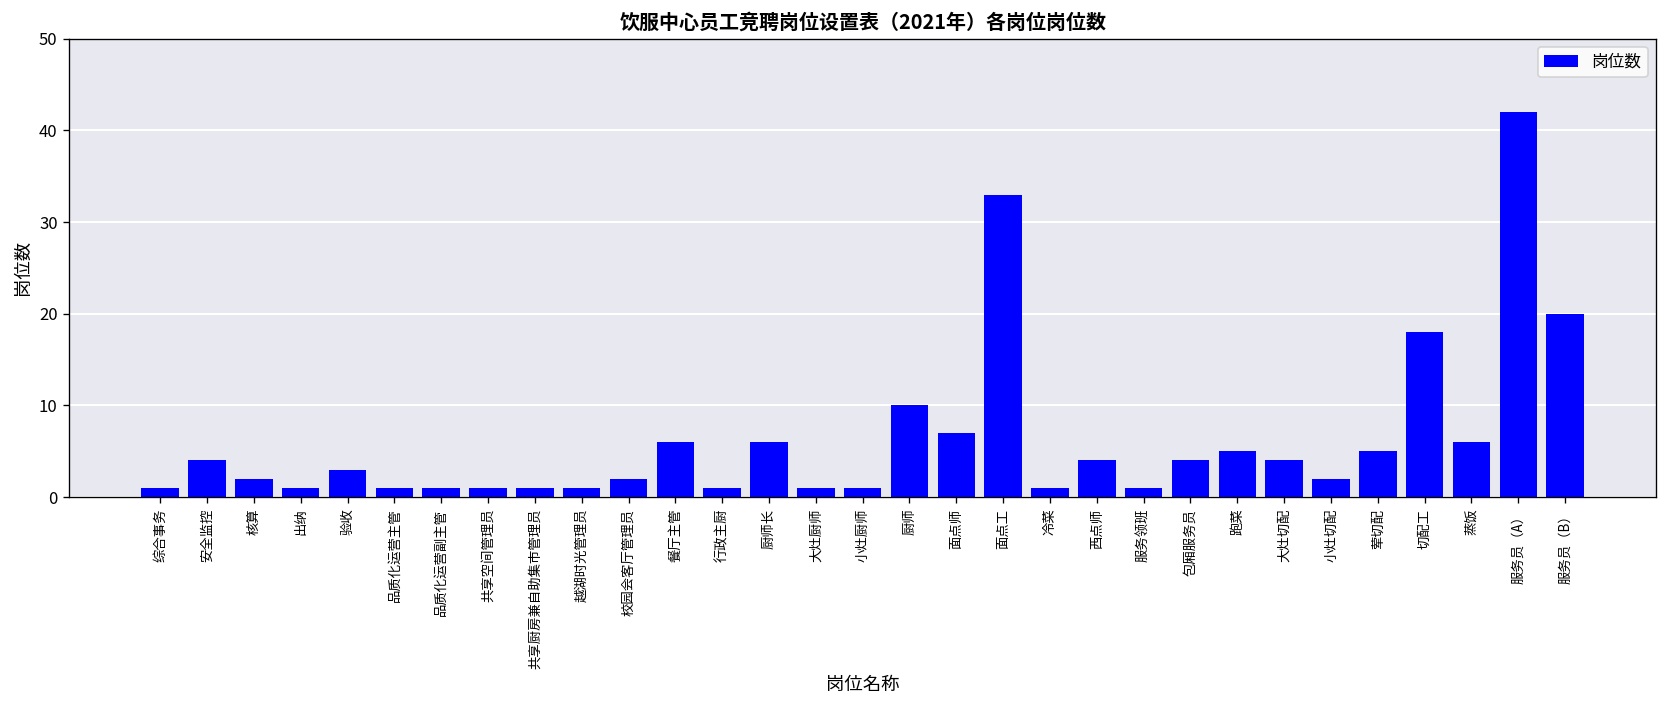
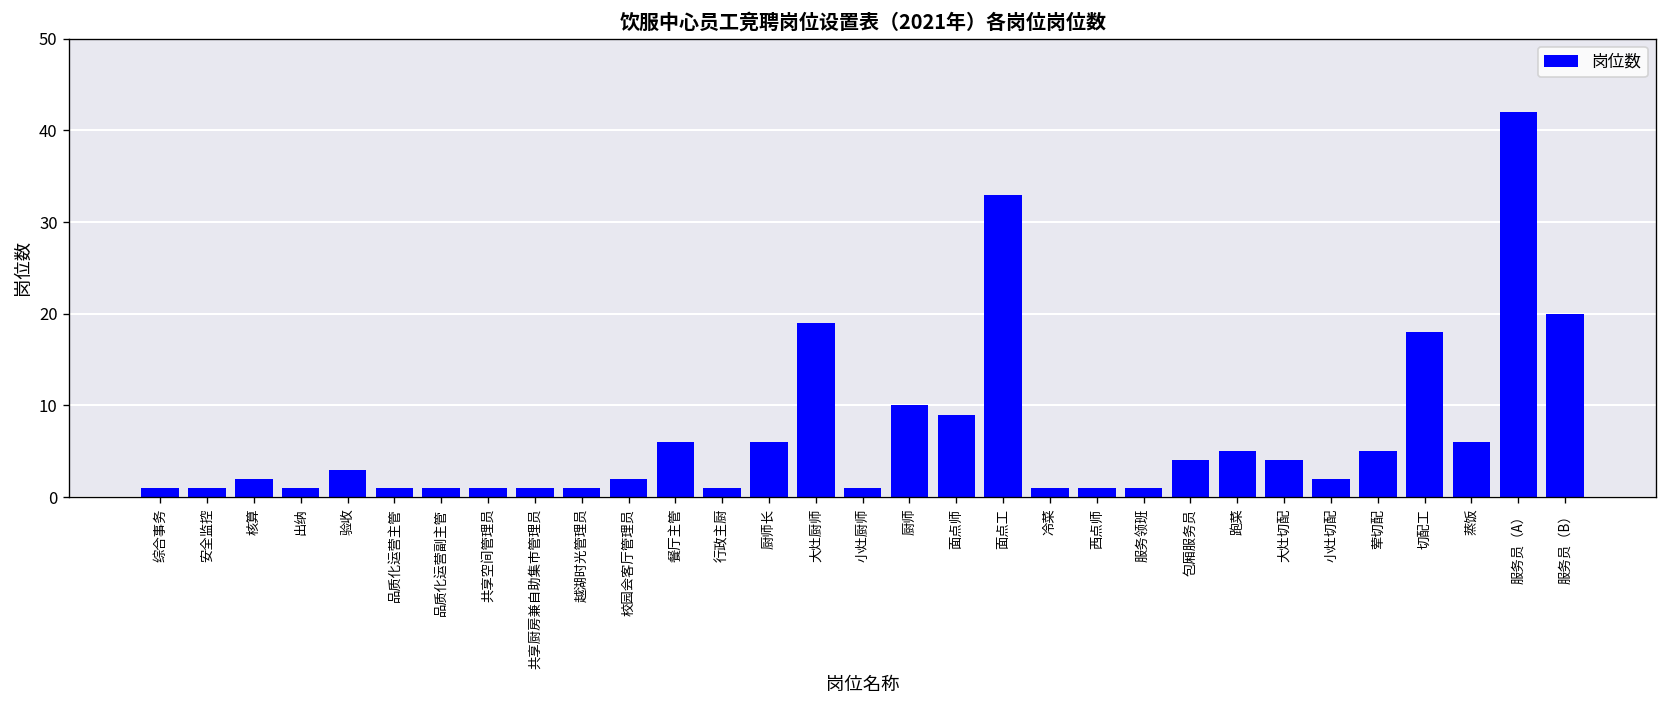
  {
    "综合事务": 1,
-   "安全监控": 4,
+   "安全监控": 1,
    "核算": 2,
    "出纳": 1,
    "验收": 3,
    "品质化运营主管": 1,
    "品质化运营副主管": 1,
    "共享空间管理员": 1,
    "共享厨房兼自助集市管理员": 1,
    "越湖时光管理员": 1,
    "校园会客厅管理员": 2,
    "餐厅主管": 6,
    "行政主厨": 1,
    "厨师长": 6,
-   "大灶厨师": 1,
+   "大灶厨师": 19,
    "小灶厨师": 1,
    "厨师": 10,
-   "面点师": 7,
+   "面点师": 9,
    "面点工": 33,
    "冷菜": 1,
-   "西点师": 4,
+   "西点师": 1,
    "服务领班": 1,
    "包厢服务员": 4,
    "跑菜": 5,
    "大灶切配": 4,
    "小灶切配": 2,
    "荤切配": 5,
    "切配工": 18,
    "蒸饭": 6,
    "服务员（A）": 42,
    "服务员（B）": 20
  }
